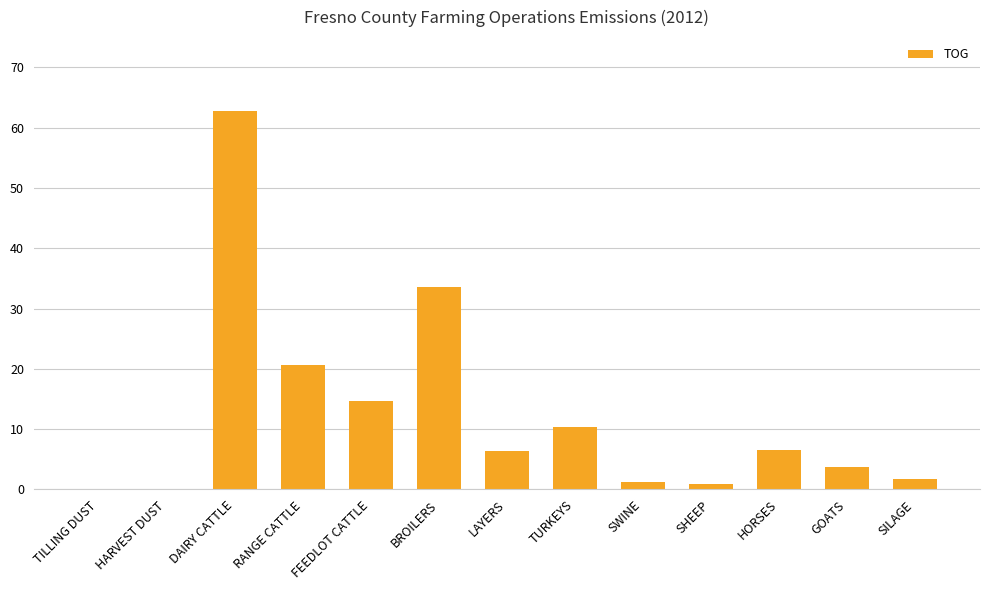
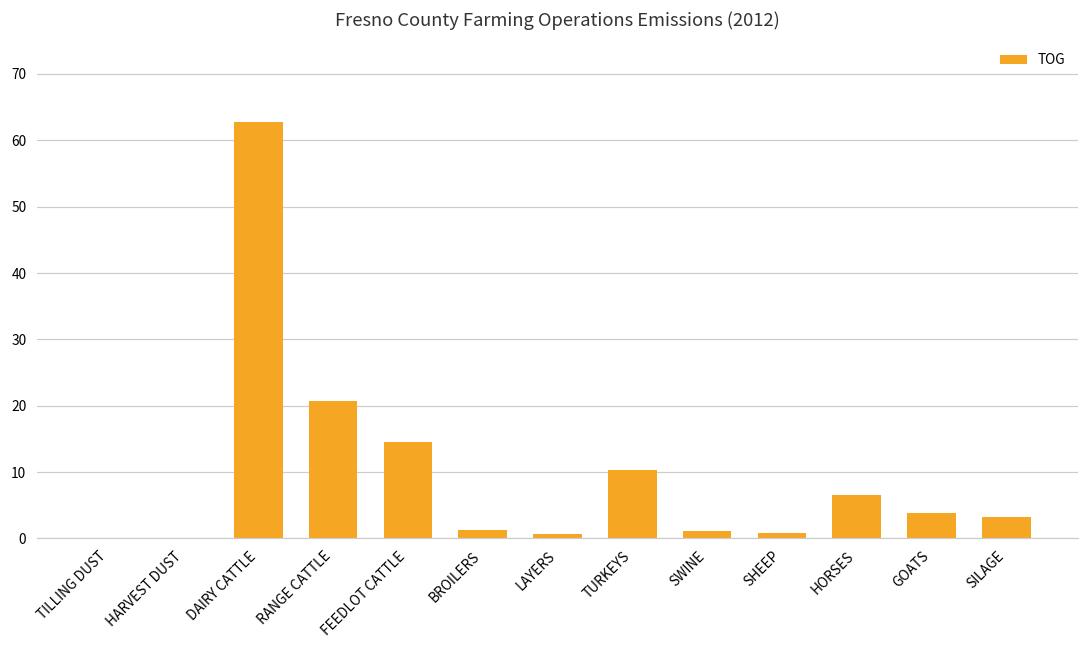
  {
    "TILLING DUST": 0,
    "HARVEST DUST": 0,
    "DAIRY CATTLE": 63,
    "RANGE CATTLE": 21,
    "FEEDLOT CATTLE": 15,
-   "BROILERS": 34,
-   "LAYERS": 6,
+   "BROILERS": 1,
+   "LAYERS": 1,
    "TURKEYS": 10,
    "SWINE": 1,
    "SHEEP": 1,
    "HORSES": 7,
    "GOATS": 4,
-   "SILAGE": 2
+   "SILAGE": 3
  }
